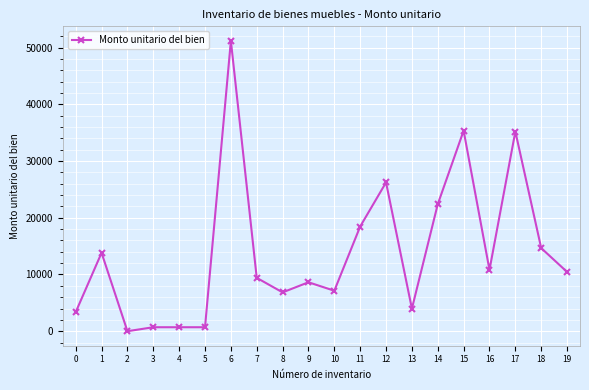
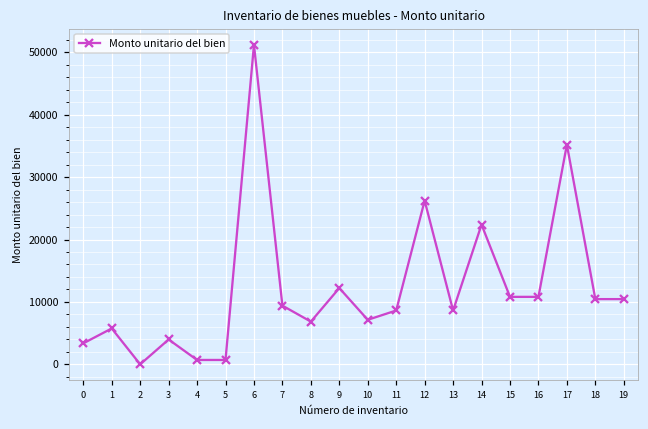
  {
    "0": 3000,
-   "1": 14000,
+   "1": 6000,
    "2": 0,
-   "3": 1000,
+   "3": 4000,
    "4": 1000,
    "5": 1000,
    "6": 51000,
    "7": 9000,
    "8": 7000,
-   "9": 9000,
+   "9": 12000,
    "10": 7000,
-   "11": 18000,
+   "11": 9000,
    "12": 26000,
-   "13": 4000,
+   "13": 9000,
    "14": 22000,
-   "15": 35000,
+   "15": 11000,
    "16": 11000,
    "17": 35000,
-   "18": 15000,
+   "18": 10000,
    "19": 10000
  }
